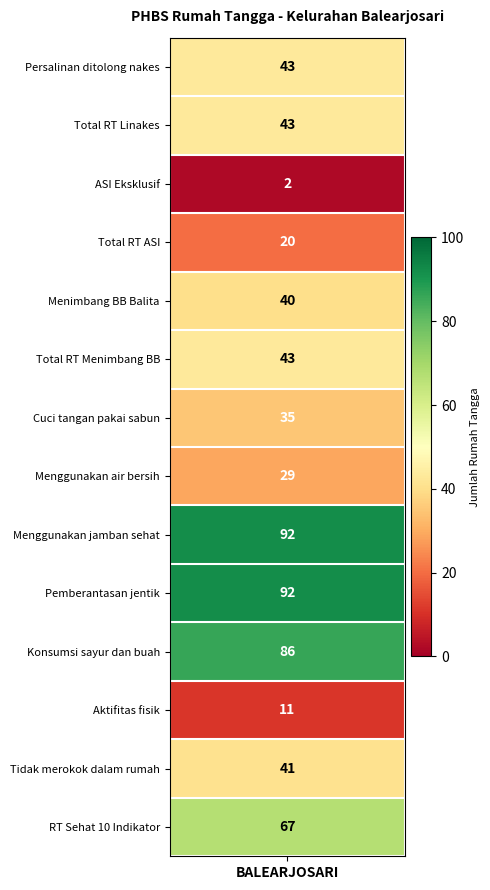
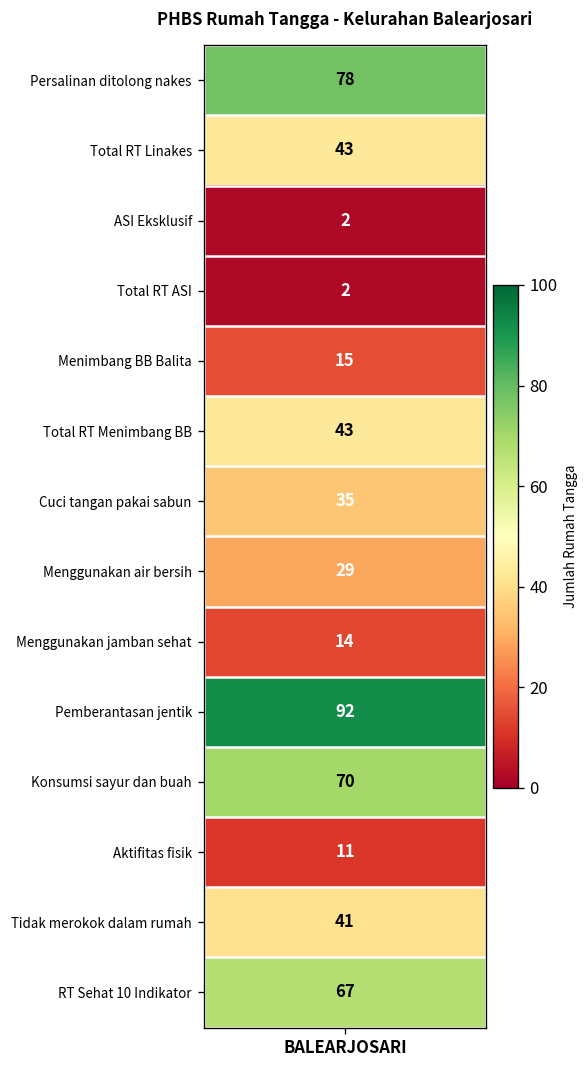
  {
    "Persalinan ditolong nakes": {
-     "BALEARJOSARI": 43
+     "BALEARJOSARI": 78
    },
    "Total RT Linakes": {
      "BALEARJOSARI": 43
    },
    "ASI Eksklusif": {
      "BALEARJOSARI": 2
    },
    "Total RT ASI": {
-     "BALEARJOSARI": 20
+     "BALEARJOSARI": 2
    },
    "Menimbang BB Balita": {
-     "BALEARJOSARI": 40
+     "BALEARJOSARI": 15
    },
    "Total RT Menimbang BB": {
      "BALEARJOSARI": 43
    },
    "Cuci tangan pakai sabun": {
      "BALEARJOSARI": 35
    },
    "Menggunakan air bersih": {
      "BALEARJOSARI": 29
    },
    "Menggunakan jamban sehat": {
-     "BALEARJOSARI": 92
+     "BALEARJOSARI": 14
    },
    "Pemberantasan jentik": {
      "BALEARJOSARI": 92
    },
    "Konsumsi sayur dan buah": {
-     "BALEARJOSARI": 86
+     "BALEARJOSARI": 70
    },
    "Aktifitas fisik": {
      "BALEARJOSARI": 11
    },
    "Tidak merokok dalam rumah": {
      "BALEARJOSARI": 41
    },
    "RT Sehat 10 Indikator": {
      "BALEARJOSARI": 67
    }
  }
